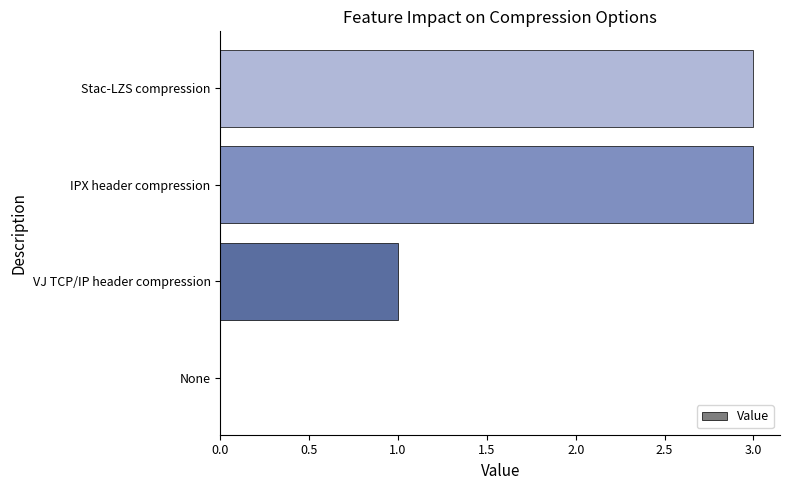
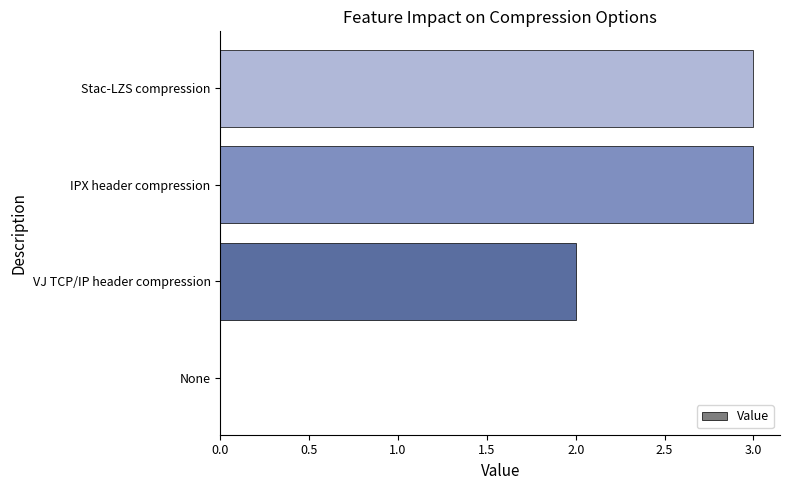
  {
    "Stac-LZS compression": 3,
    "IPX header compression": 3,
-   "VJ TCP/IP header compression": 1,
+   "VJ TCP/IP header compression": 2,
    "None": 0
  }
